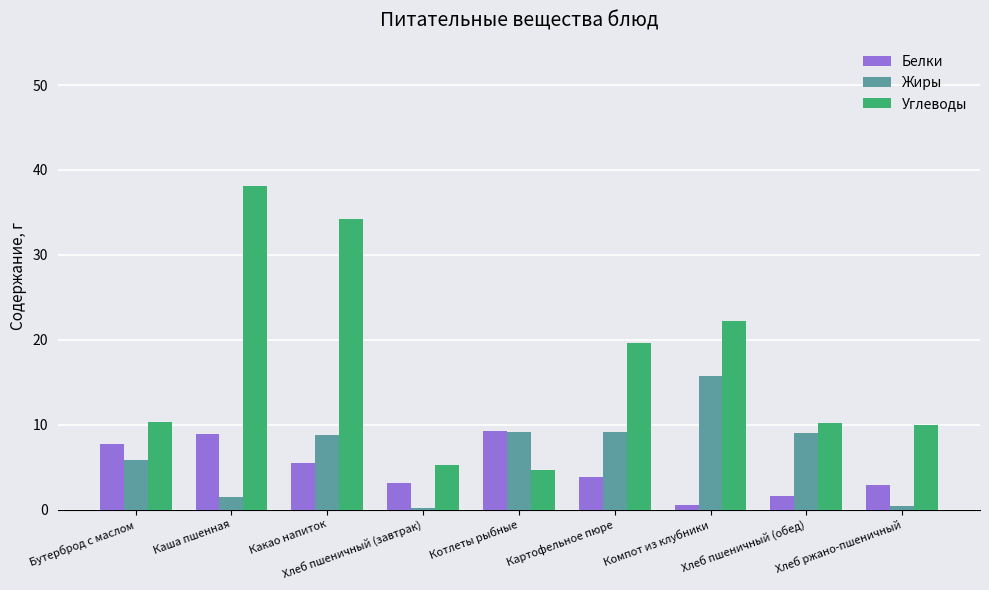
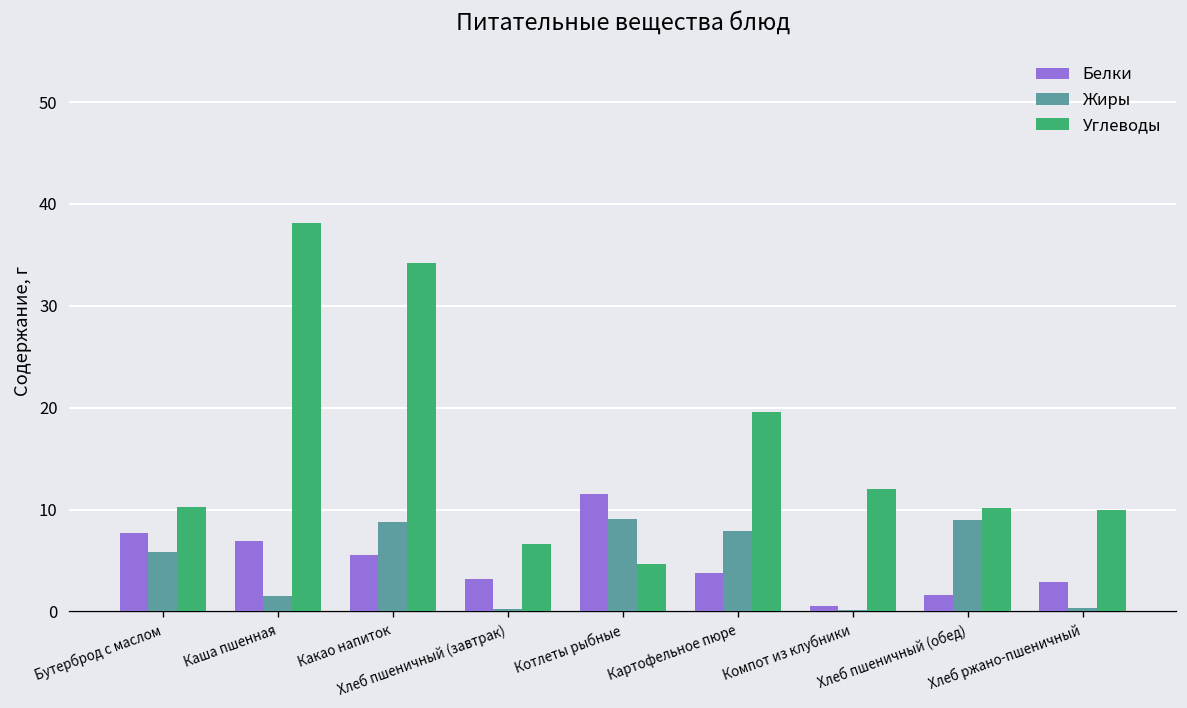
  {
    "Белки": {
      "Бутерброд с маслом": 8,
-     "Каша пшенная": 9,
+     "Каша пшенная": 7,
      "Какао напиток": 6,
      "Хлеб пшеничный (завтрак)": 3,
-     "Котлеты рыбные": 9,
+     "Котлеты рыбные": 12,
      "Картофельное пюре": 4,
      "Компот из клубники": 1,
      "Хлеб пшеничный (обед)": 2,
      "Хлеб ржано-пшеничный": 3
    },
    "Жиры": {
      "Бутерброд с маслом": 6,
      "Каша пшенная": 2,
      "Какао напиток": 9,
      "Котлеты рыбные": 9,
-     "Картофельное пюре": 9,
-     "Компот из клубники": 16,
+     "Картофельное пюре": 8,
+     "Компот из клубники": 0,
      "Хлеб пшеничный (обед)": 9,
      "Хлеб ржано-пшеничный": 0
    },
    "Углеводы": {
      "Бутерброд с маслом": 10,
      "Каша пшенная": 38,
      "Какао напиток": 34,
-     "Хлеб пшеничный (завтрак)": 5,
+     "Хлеб пшеничный (завтрак)": 7,
      "Котлеты рыбные": 5,
      "Картофельное пюре": 20,
-     "Компот из клубники": 22,
+     "Компот из клубники": 12,
      "Хлеб пшеничный (обед)": 10,
      "Хлеб ржано-пшеничный": 10
    }
  }
